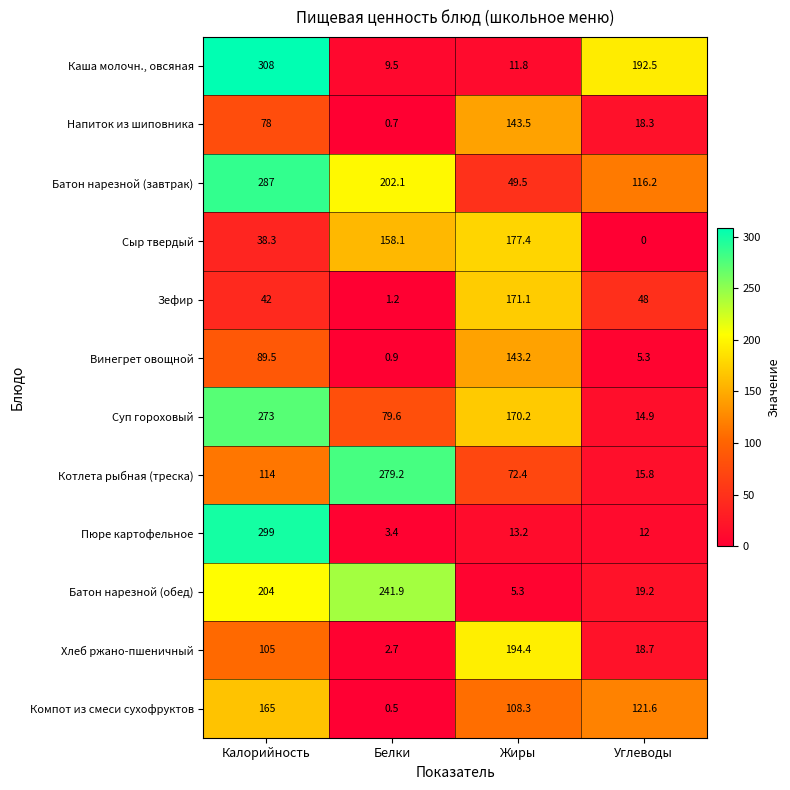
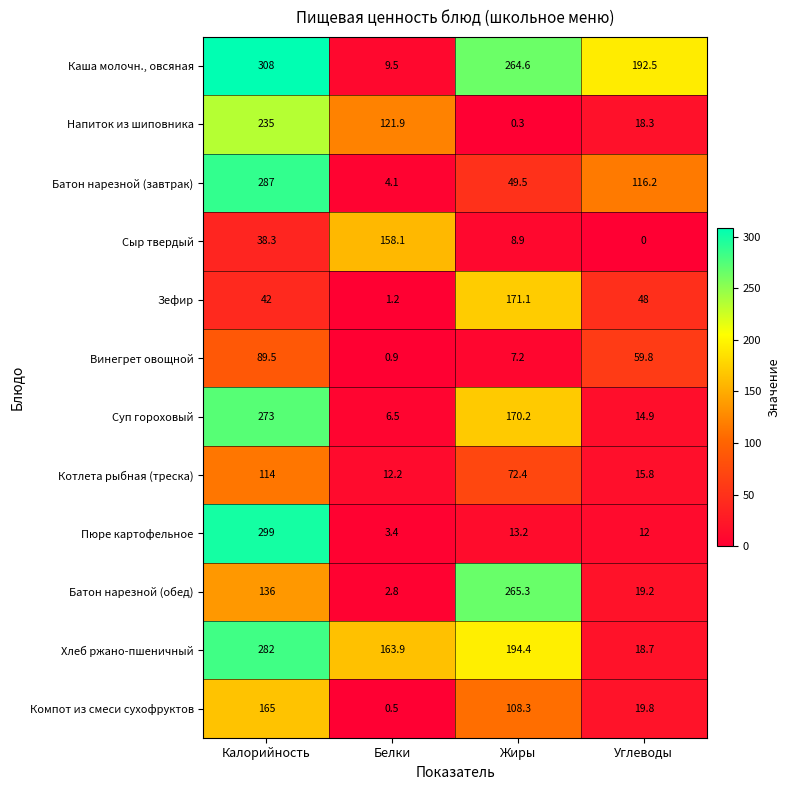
  {
    "Каша молочн., овсяная": {
      "Калорийность": 308,
      "Белки": 9.5,
-     "Жиры": 11.8,
+     "Жиры": 264.6,
      "Углеводы": 192.5
    },
    "Напиток из шиповника": {
-     "Калорийность": 78,
-     "Белки": 0.7,
-     "Жиры": 143.5,
+     "Калорийность": 235,
+     "Белки": 121.9,
+     "Жиры": 0.3,
      "Углеводы": 18.3
    },
    "Батон нарезной (завтрак)": {
      "Калорийность": 287,
-     "Белки": 202.1,
+     "Белки": 4.1,
      "Жиры": 49.5,
      "Углеводы": 116.2
    },
    "Сыр твердый": {
      "Калорийность": 38.3,
      "Белки": 158.1,
-     "Жиры": 177.4,
+     "Жиры": 8.9,
      "Углеводы": 0
    },
    "Зефир": {
      "Калорийность": 42,
      "Белки": 1.2,
      "Жиры": 171.1,
      "Углеводы": 48
    },
    "Винегрет овощной": {
      "Калорийность": 89.5,
      "Белки": 0.9,
-     "Жиры": 143.2,
-     "Углеводы": 5.3
+     "Жиры": 7.2,
+     "Углеводы": 59.8
    },
    "Суп гороховый": {
      "Калорийность": 273,
-     "Белки": 79.6,
+     "Белки": 6.5,
      "Жиры": 170.2,
      "Углеводы": 14.9
    },
    "Котлета рыбная (треска)": {
      "Калорийность": 114,
-     "Белки": 279.2,
+     "Белки": 12.2,
      "Жиры": 72.4,
      "Углеводы": 15.8
    },
    "Пюре картофельное": {
      "Калорийность": 299,
      "Белки": 3.4,
      "Жиры": 13.2,
      "Углеводы": 12
    },
    "Батон нарезной (обед)": {
-     "Калорийность": 204,
-     "Белки": 241.9,
-     "Жиры": 5.3,
+     "Калорийность": 136,
+     "Белки": 2.8,
+     "Жиры": 265.3,
      "Углеводы": 19.2
    },
    "Хлеб ржано-пшеничный": {
-     "Калорийность": 105,
-     "Белки": 2.7,
+     "Калорийность": 282,
+     "Белки": 163.9,
      "Жиры": 194.4,
      "Углеводы": 18.7
    },
    "Компот из смеси сухофруктов": {
      "Калорийность": 165,
      "Белки": 0.5,
      "Жиры": 108.3,
-     "Углеводы": 121.6
+     "Углеводы": 19.8
    }
  }
